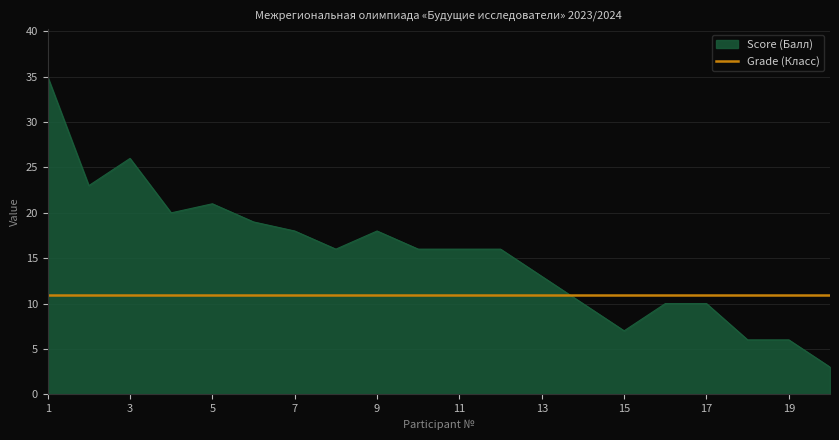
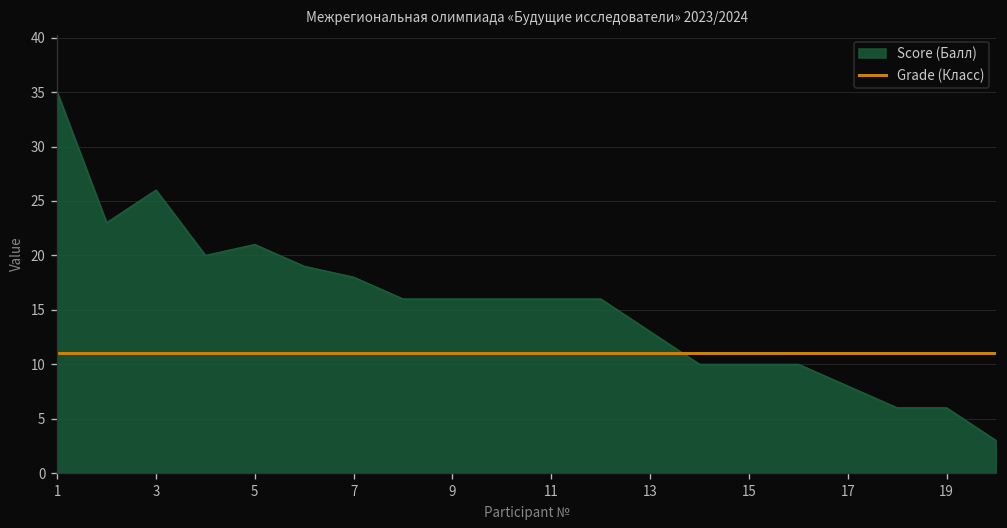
  {
    "Score (Балл)": {
      "1": 35,
      "3": 26,
      "5": 21,
      "7": 18,
-     "9": 18,
+     "9": 16,
      "11": 16,
      "13": 13,
-     "15": 7,
-     "17": 10,
+     "15": 10,
+     "17": 8,
      "19": 6
    },
    "Grade (Класс)": {
      "1": 11,
      "3": 11,
      "5": 11,
      "7": 11,
      "9": 11,
      "11": 11,
      "13": 11,
      "15": 11,
      "17": 11,
      "19": 11
    }
  }
